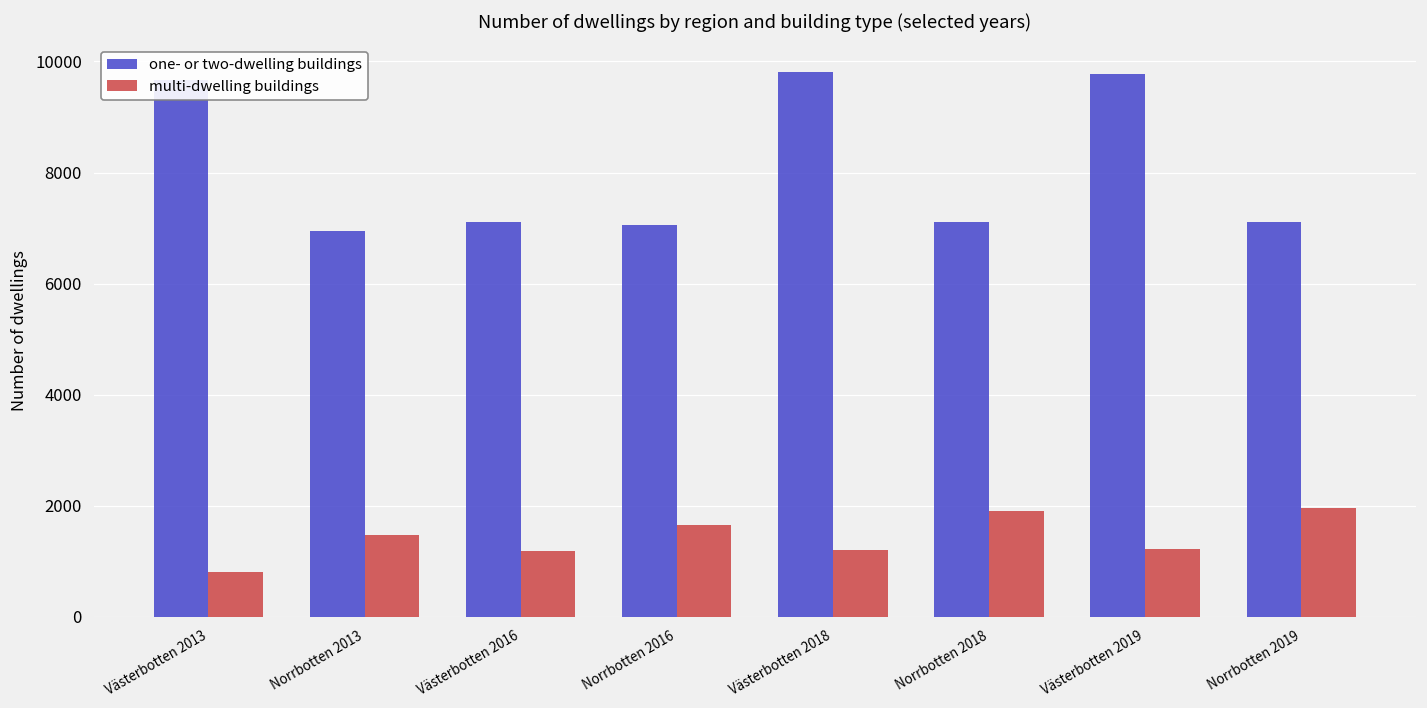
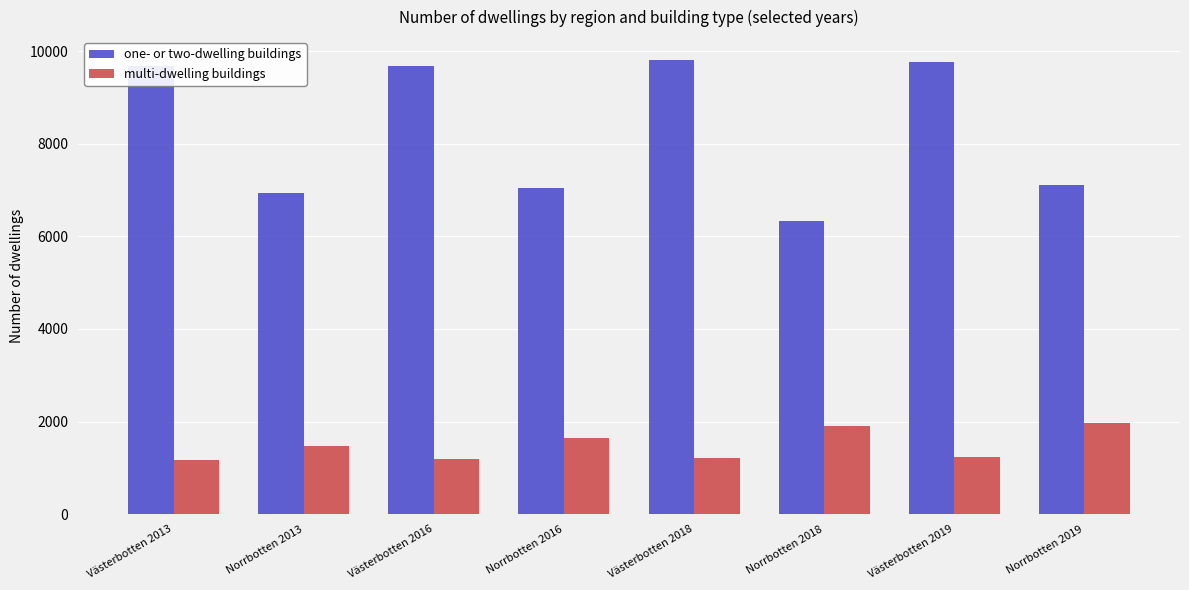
  {
    "one- or two-dwelling buildings": {
      "Norrbotten 2013": 6900,
-     "Västerbotten 2016": 7100,
+     "Västerbotten 2016": 9700,
      "Norrbotten 2016": 7100,
      "Västerbotten 2018": 9800,
-     "Norrbotten 2018": 7100,
+     "Norrbotten 2018": 6300,
      "Västerbotten 2019": 9800,
      "Norrbotten 2019": 7100
    },
    "multi-dwelling buildings": {
-     "Västerbotten 2013": 800,
+     "Västerbotten 2013": 1200,
      "Norrbotten 2013": 1500,
      "Västerbotten 2016": 1200,
      "Norrbotten 2016": 1600,
      "Västerbotten 2018": 1200,
      "Norrbotten 2018": 1900,
      "Västerbotten 2019": 1200,
      "Norrbotten 2019": 2000
    }
  }
